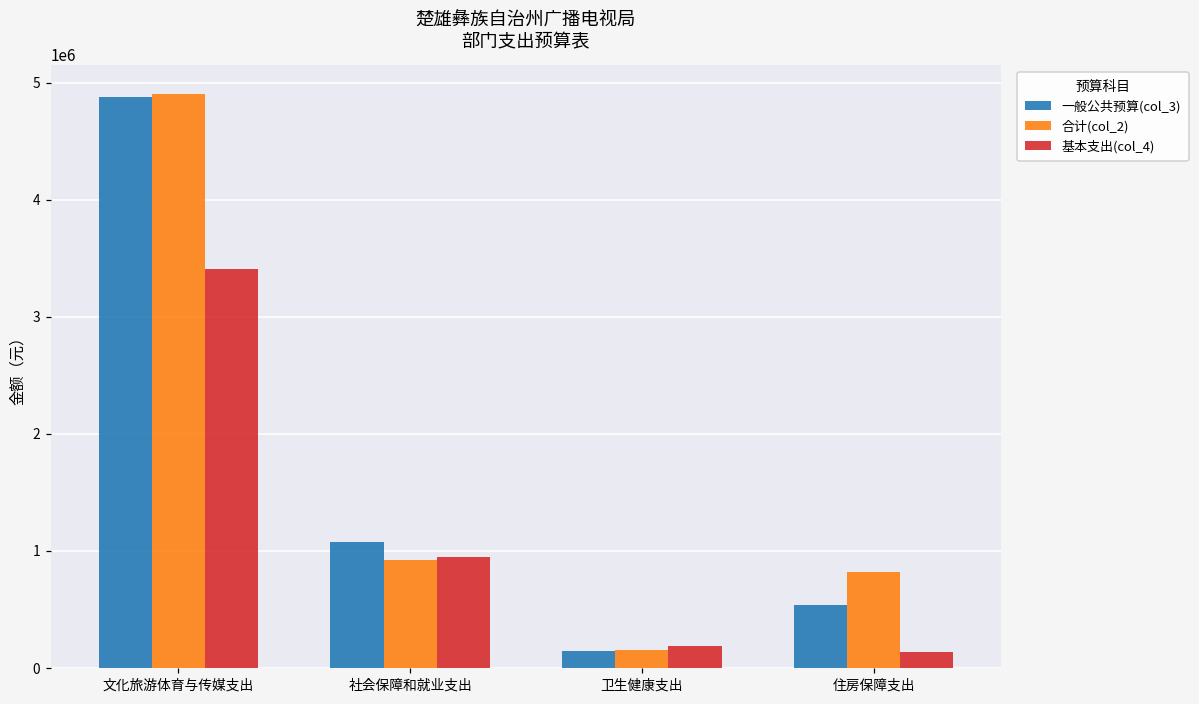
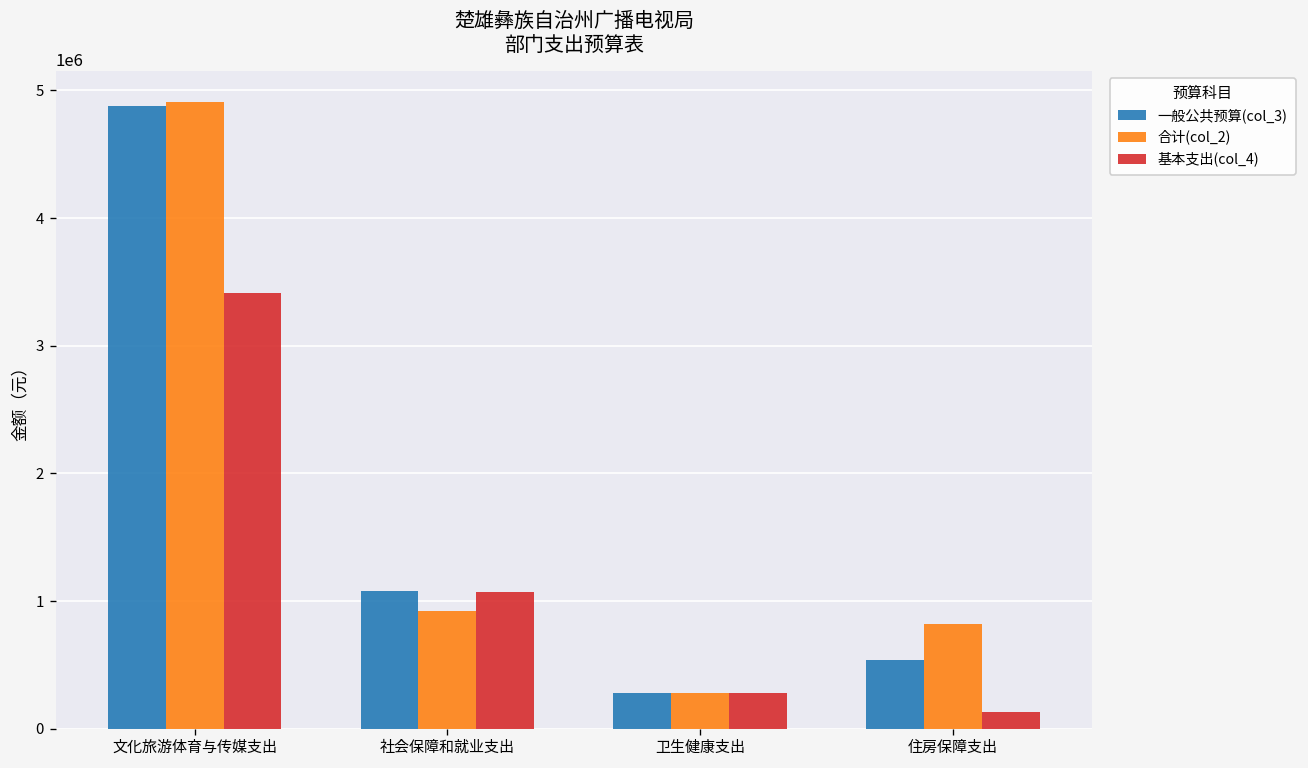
  {
    "一般公共预算(col_3)": {
      "文化旅游体育与传媒支出": 4880000,
      "社会保障和就业支出": 1080000,
-     "卫生健康支出": 140000,
+     "卫生健康支出": 280000,
      "住房保障支出": 540000
    },
    "合计(col_2)": {
      "文化旅游体育与传媒支出": 4910000,
      "社会保障和就业支出": 930000,
-     "卫生健康支出": 150000,
+     "卫生健康支出": 280000,
      "住房保障支出": 820000
    },
    "基本支出(col_4)": {
      "文化旅游体育与传媒支出": 3410000,
-     "社会保障和就业支出": 950000,
-     "卫生健康支出": 190000,
+     "社会保障和就业支出": 1070000,
+     "卫生健康支出": 280000,
      "住房保障支出": 130000
    }
  }
